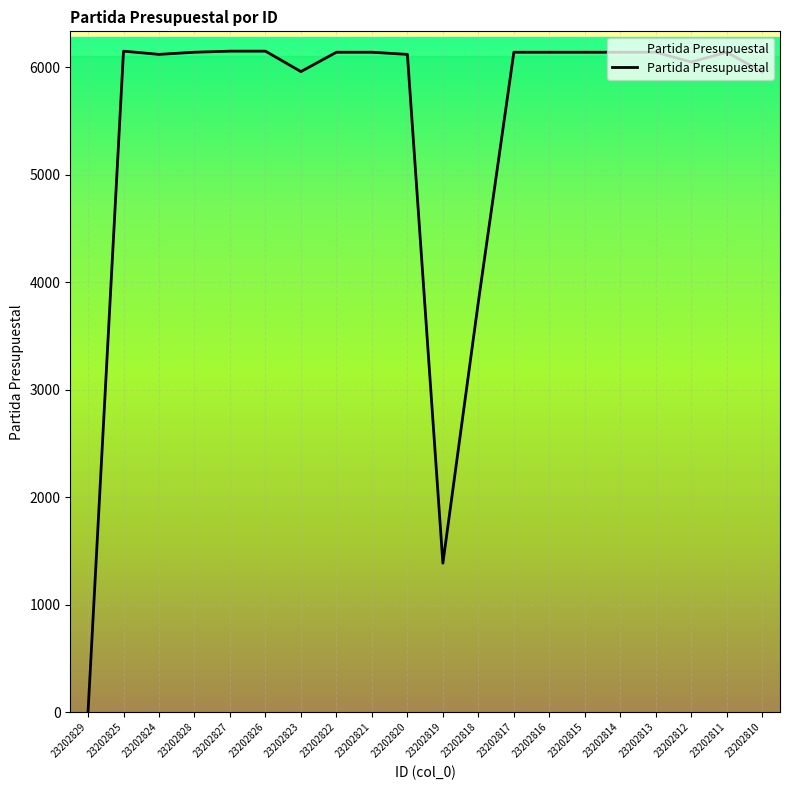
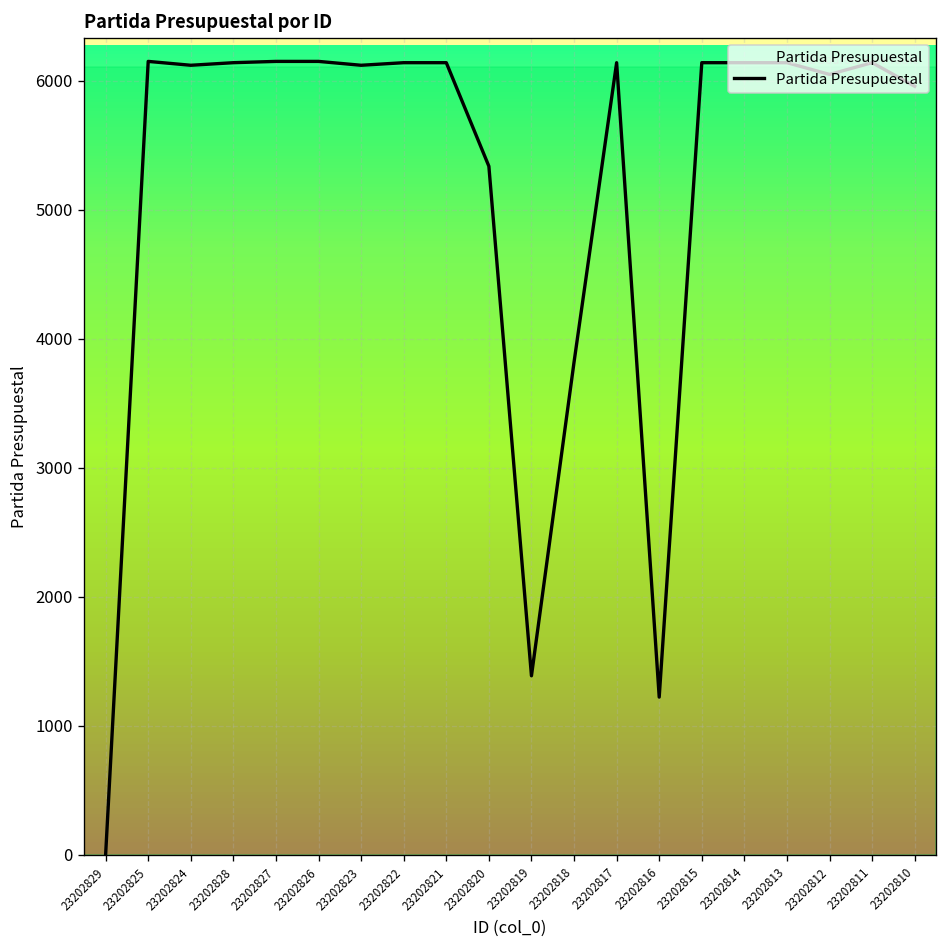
  {
    "23202829": 0,
    "23202825": 6150,
    "23202824": 6120,
    "23202828": 6140,
    "23202827": 6150,
    "23202826": 6150,
-   "23202823": 5960,
+   "23202823": 6120,
    "23202822": 6140,
    "23202821": 6140,
-   "23202820": 6120,
+   "23202820": 5340,
    "23202819": 1390,
    "23202818": 3820,
    "23202817": 6140,
-   "23202816": 6140,
+   "23202816": 1220,
    "23202815": 6140
  }
